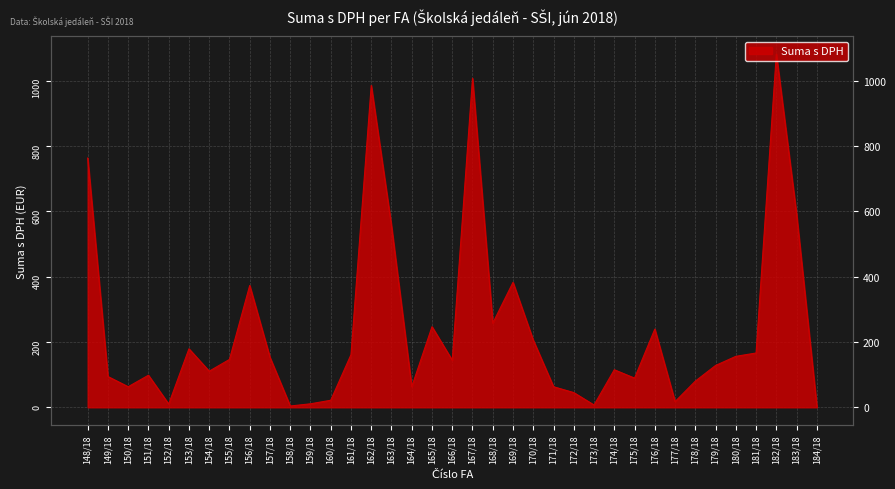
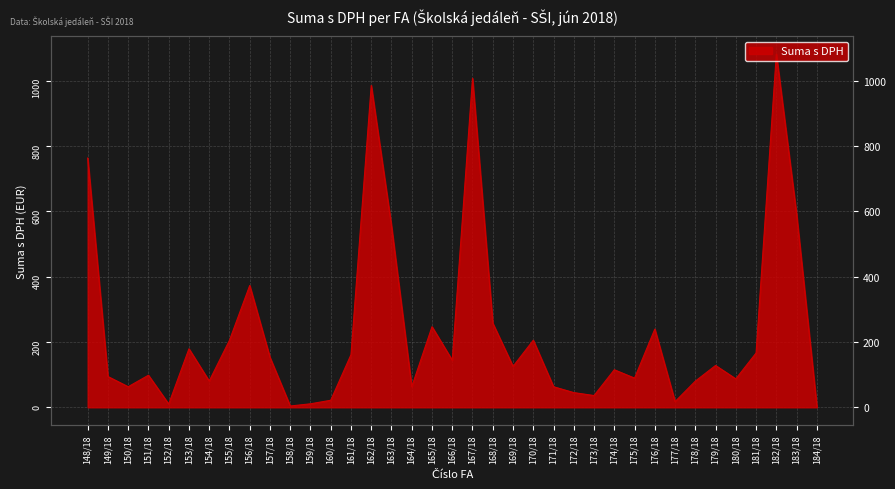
  {
    "148/18": 760,
    "149/18": 90,
    "150/18": 60,
    "151/18": 100,
    "152/18": 10,
    "153/18": 180,
-   "154/18": 110,
-   "155/18": 150,
+   "154/18": 80,
+   "155/18": 210,
    "156/18": 370,
    "157/18": 150,
    "158/18": 0,
    "159/18": 10,
    "160/18": 20,
    "161/18": 160,
    "162/18": 990,
    "163/18": 550,
    "164/18": 60,
    "165/18": 250,
    "166/18": 140,
    "167/18": 1010,
    "168/18": 260,
-   "169/18": 380,
+   "169/18": 130,
    "170/18": 210,
    "171/18": 60,
    "172/18": 50,
-   "173/18": 10,
+   "173/18": 40,
    "174/18": 110,
    "175/18": 90,
    "176/18": 240,
    "177/18": 20,
    "178/18": 80,
    "179/18": 130,
-   "180/18": 160,
+   "180/18": 90,
    "181/18": 170,
    "183/18": 590,
    "184/18": 0
  }
